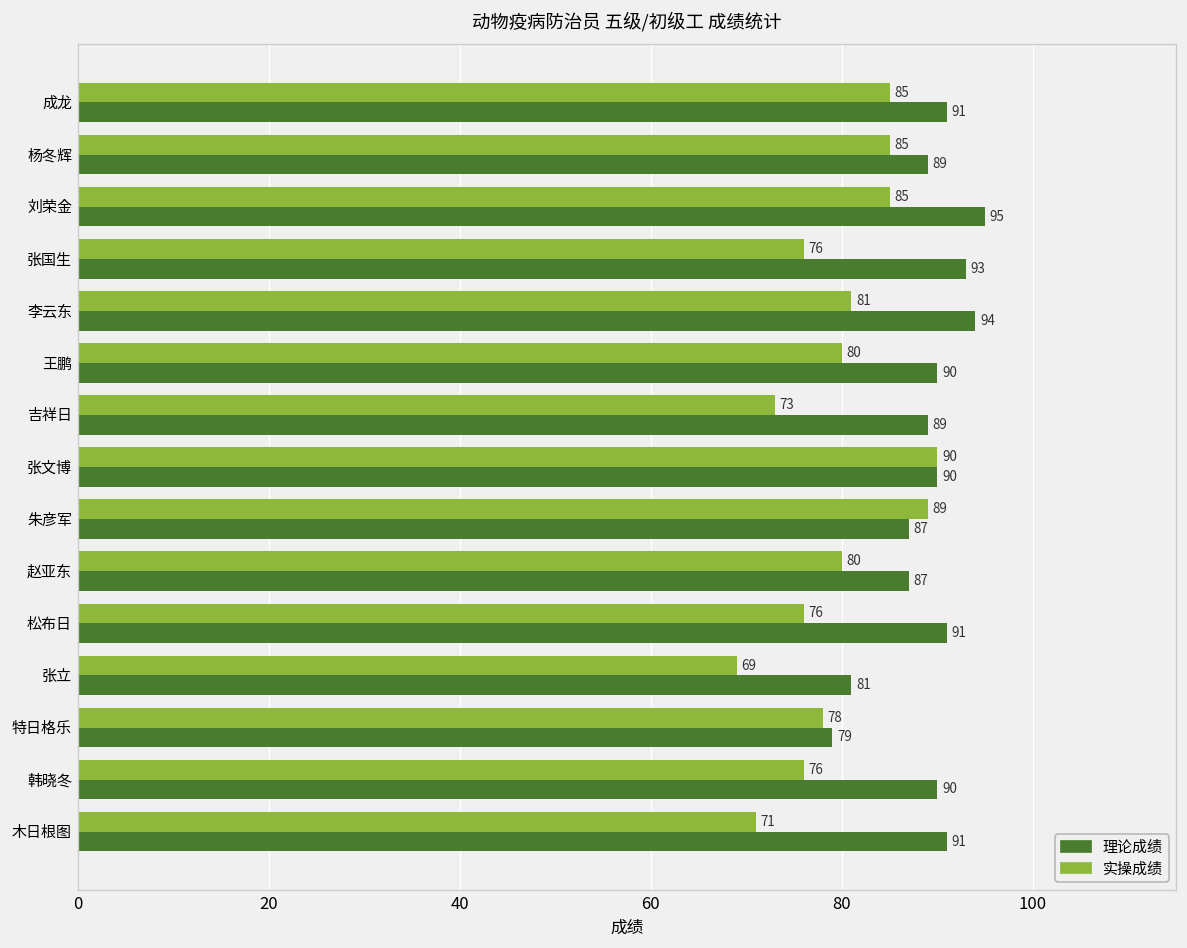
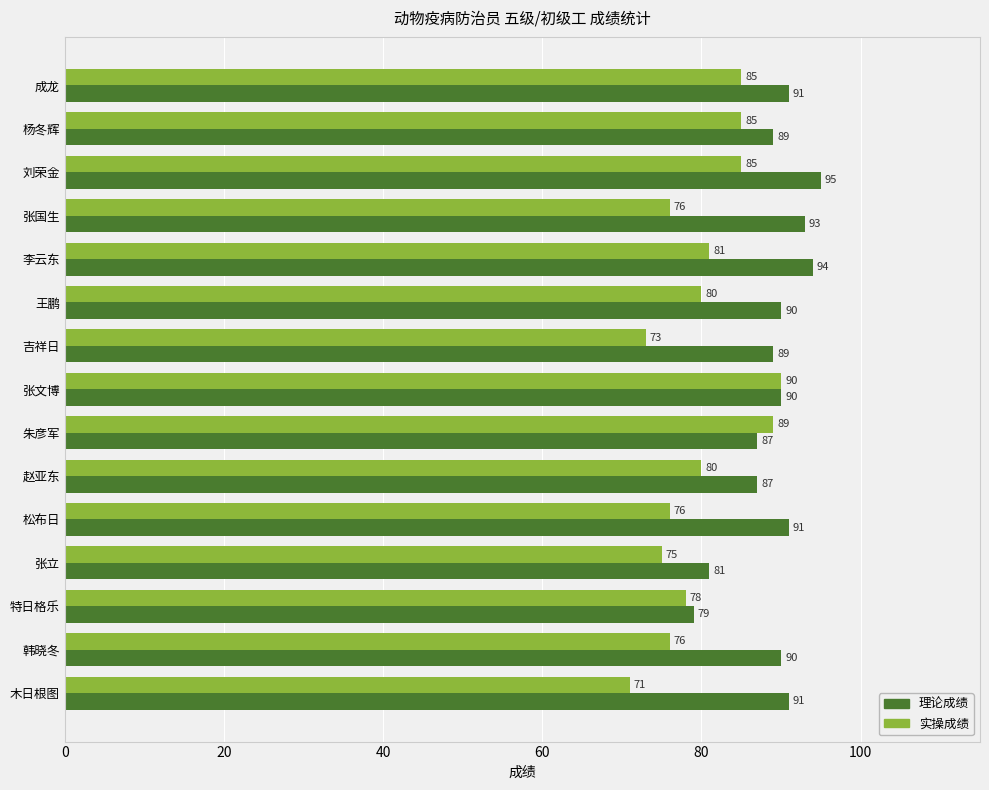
  {
    "实操成绩": {
      "成龙": 85,
      "杨冬辉": 85,
      "刘荣金": 85,
      "张国生": 76,
      "李云东": 81,
      "王鹏": 80,
      "吉祥日": 73,
      "张文博": 90,
      "朱彦军": 89,
      "赵亚东": 80,
      "松布日": 76,
-     "张立": 69,
+     "张立": 75,
      "特日格乐": 78,
      "韩晓冬": 76,
      "木日根图": 71
    },
    "理论成绩": {
      "成龙": 91,
      "杨冬辉": 89,
      "刘荣金": 95,
      "张国生": 93,
      "李云东": 94,
      "王鹏": 90,
      "吉祥日": 89,
      "张文博": 90,
      "朱彦军": 87,
      "赵亚东": 87,
      "松布日": 91,
      "张立": 81,
      "特日格乐": 79,
      "韩晓冬": 90,
      "木日根图": 91
    }
  }
